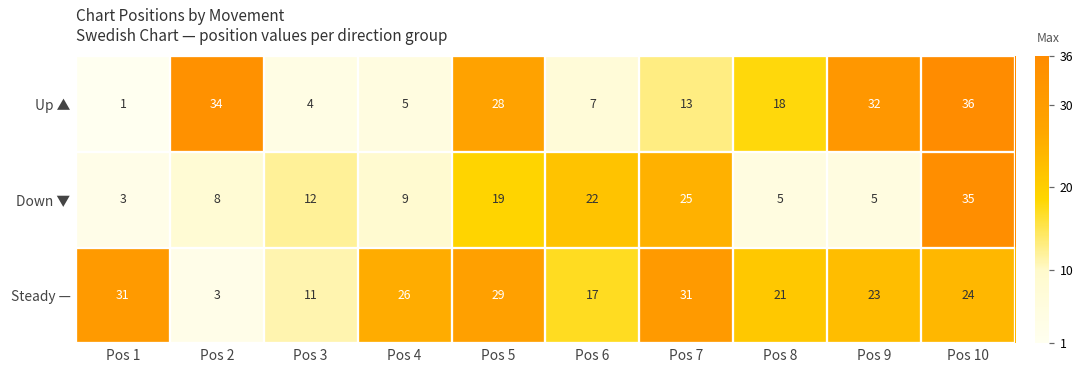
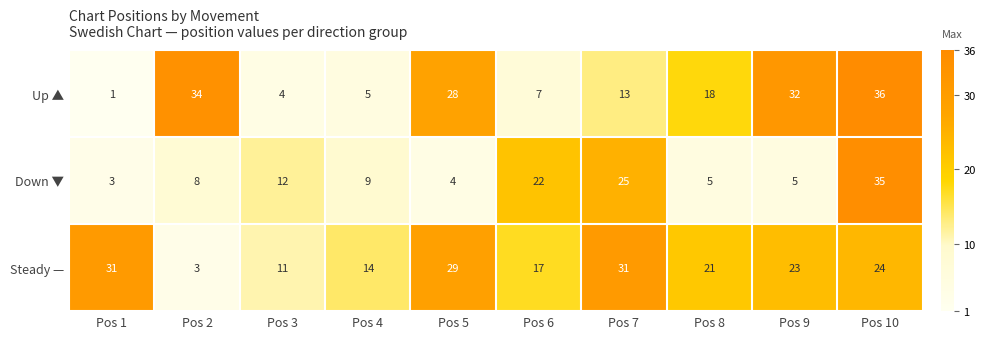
  {
    "Up ▲": {
      "Pos 1": 1,
      "Pos 2": 34,
      "Pos 3": 4,
      "Pos 4": 5,
      "Pos 5": 28,
      "Pos 6": 7,
      "Pos 7": 13,
      "Pos 8": 18,
      "Pos 9": 32,
      "Pos 10": 36
    },
    "Down ▼": {
      "Pos 1": 3,
      "Pos 2": 8,
      "Pos 3": 12,
      "Pos 4": 9,
-     "Pos 5": 19,
+     "Pos 5": 4,
      "Pos 6": 22,
      "Pos 7": 25,
      "Pos 8": 5,
      "Pos 9": 5,
      "Pos 10": 35
    },
    "Steady —": {
      "Pos 1": 31,
      "Pos 2": 3,
      "Pos 3": 11,
-     "Pos 4": 26,
+     "Pos 4": 14,
      "Pos 5": 29,
      "Pos 6": 17,
      "Pos 7": 31,
      "Pos 8": 21,
      "Pos 9": 23,
      "Pos 10": 24
    }
  }
